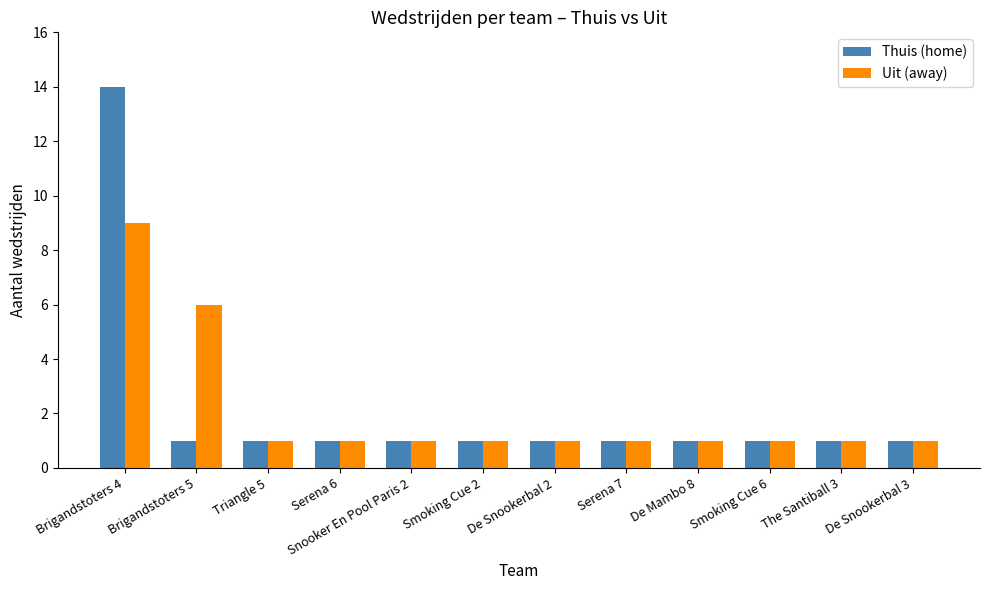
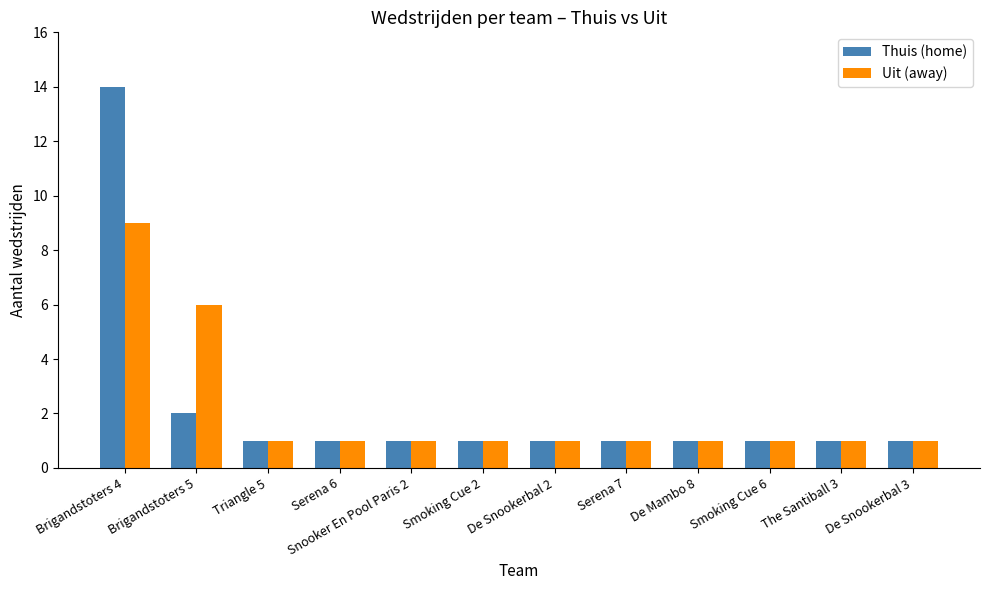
  {
    "Thuis (home)": {
      "Brigandstoters 4": 14,
-     "Brigandstoters 5": 1,
+     "Brigandstoters 5": 2,
      "Triangle 5": 1,
      "Serena 6": 1,
      "Snooker En Pool Paris 2": 1,
      "Smoking Cue 2": 1,
      "De Snookerbal 2": 1,
      "Serena 7": 1,
      "De Mambo 8": 1,
      "Smoking Cue 6": 1,
      "The Santiball 3": 1,
      "De Snookerbal 3": 1
    },
    "Uit (away)": {
      "Brigandstoters 4": 9,
      "Brigandstoters 5": 6,
      "Triangle 5": 1,
      "Serena 6": 1,
      "Snooker En Pool Paris 2": 1,
      "Smoking Cue 2": 1,
      "De Snookerbal 2": 1,
      "Serena 7": 1,
      "De Mambo 8": 1,
      "Smoking Cue 6": 1,
      "The Santiball 3": 1,
      "De Snookerbal 3": 1
    }
  }
